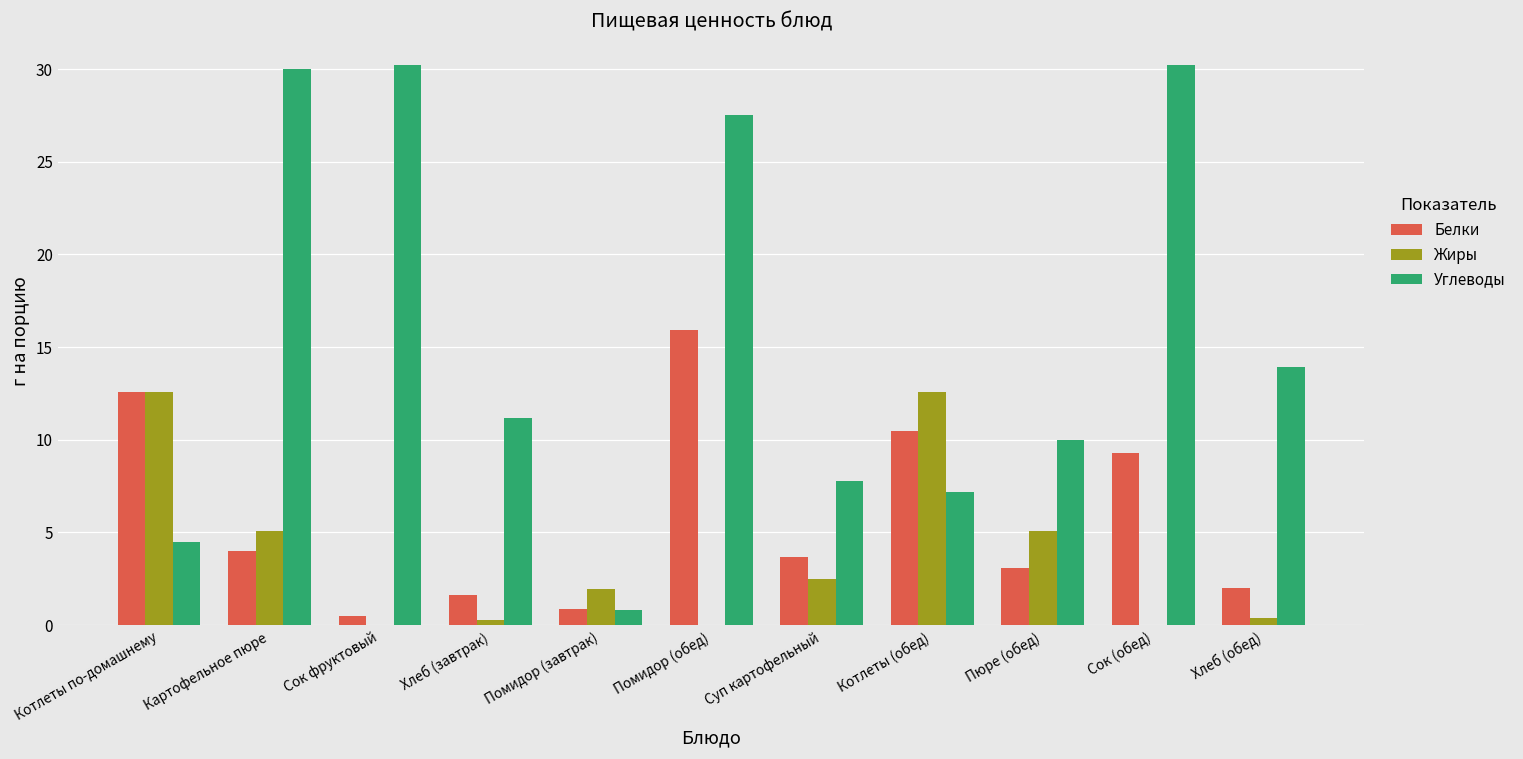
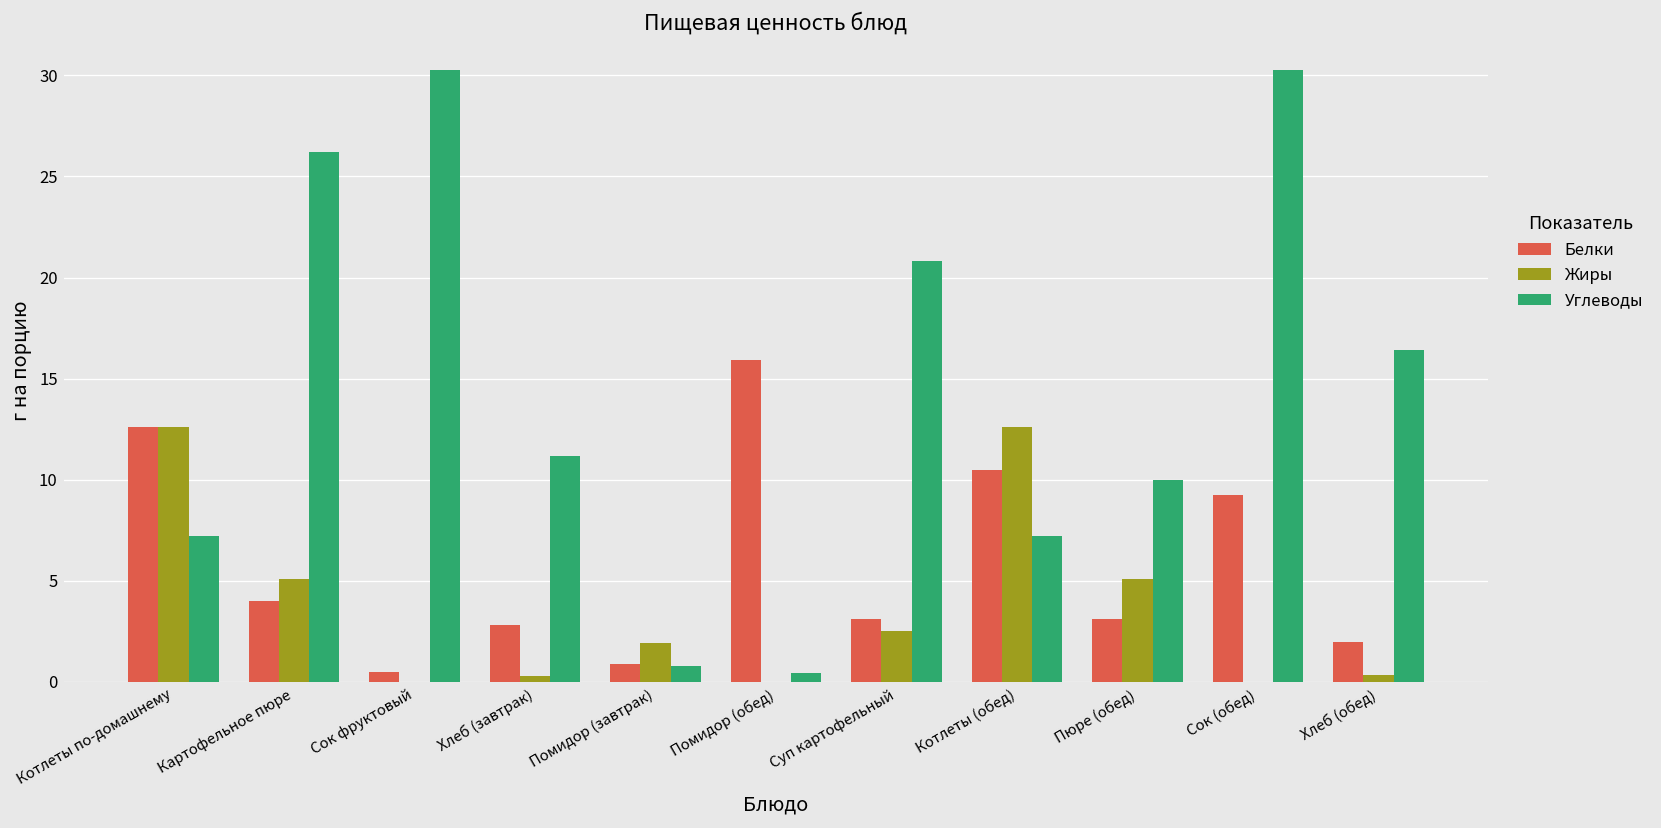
  {
    "Белки": {
      "Котлеты по-домашнему": 12.6,
      "Картофельное пюре": 4.0,
      "Сок фруктовый": 0.5,
-     "Хлеб (завтрак)": 1.6,
+     "Хлеб (завтрак)": 2.8,
      "Помидор (завтрак)": 0.9,
      "Помидор (обед)": 15.9,
-     "Суп картофельный": 3.7,
+     "Суп картофельный": 3.1,
      "Котлеты (обед)": 10.5,
      "Пюре (обед)": 3.1,
      "Сок (обед)": 9.3,
      "Хлеб (обед)": 2.0
    },
    "Жиры": {
      "Котлеты по-домашнему": 12.6,
      "Картофельное пюре": 5.1,
      "Сок фруктовый": 0.0,
      "Хлеб (завтрак)": 0.3,
      "Помидор (завтрак)": 1.9,
      "Суп картофельный": 2.5,
      "Котлеты (обед)": 12.6,
      "Пюре (обед)": 5.1,
      "Сок (обед)": 0.0,
      "Хлеб (обед)": 0.4
    },
    "Углеводы": {
-     "Котлеты по-домашнему": 4.5,
-     "Картофельное пюре": 30.0,
+     "Котлеты по-домашнему": 7.2,
+     "Картофельное пюре": 26.2,
      "Сок фруктовый": 30.2,
      "Хлеб (завтрак)": 11.2,
      "Помидор (завтрак)": 0.8,
-     "Помидор (обед)": 27.5,
-     "Суп картофельный": 7.8,
+     "Помидор (обед)": 0.4,
+     "Суп картофельный": 20.8,
      "Котлеты (обед)": 7.2,
      "Пюре (обед)": 10.0,
      "Сок (обед)": 30.2,
-     "Хлеб (обед)": 13.9
+     "Хлеб (обед)": 16.4
    }
  }
